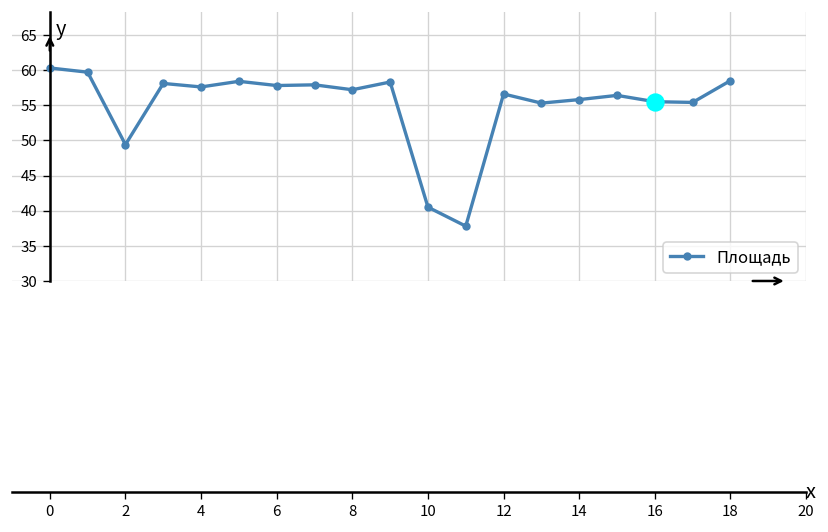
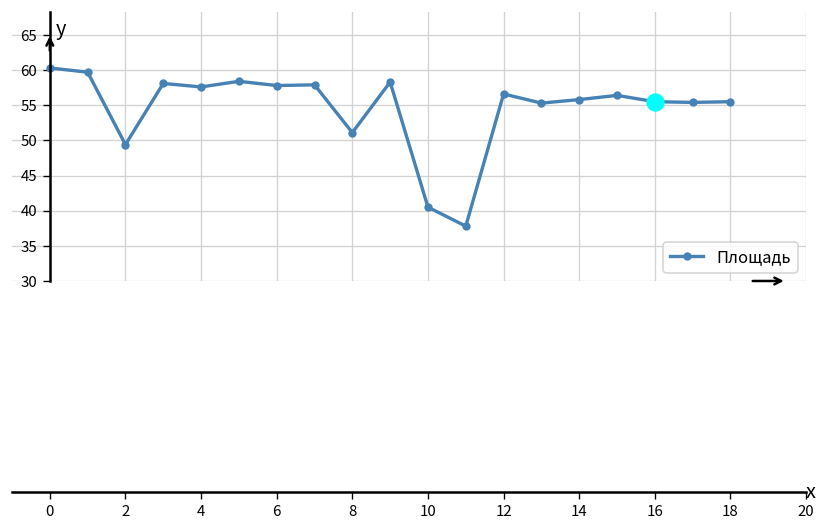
  {
    "Площадь": {
      "0": 60,
      "2": 49,
      "4": 58,
      "6": 58,
-     "8": 57,
+     "8": 51,
      "10": 41,
      "12": 57,
      "14": 56,
-     "18": 59
+     "18": 56
    }
  }
